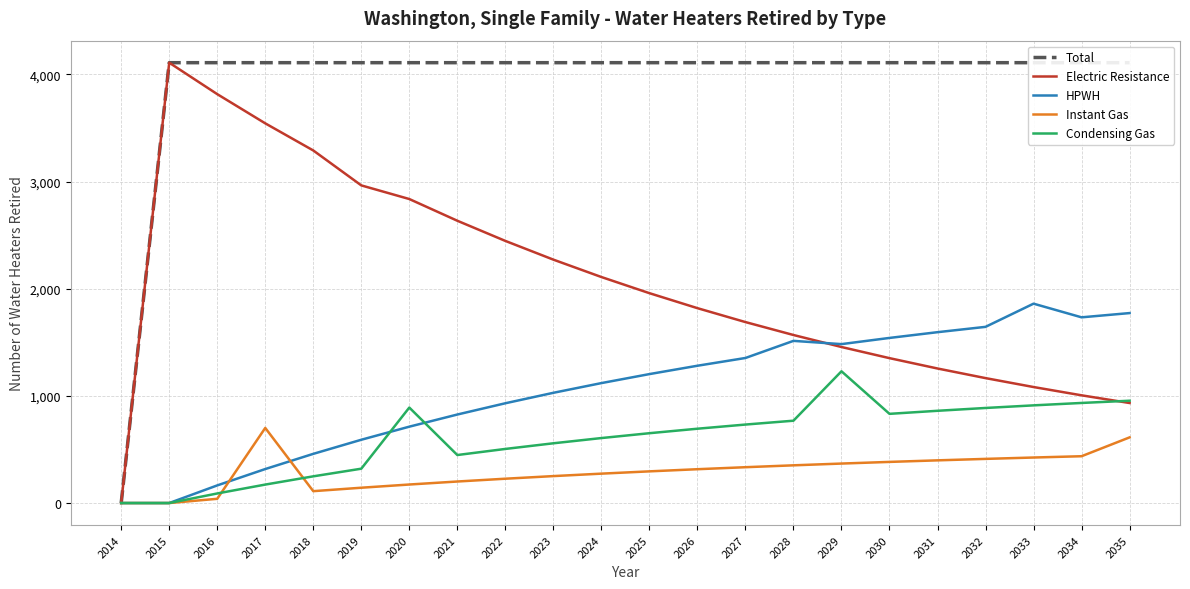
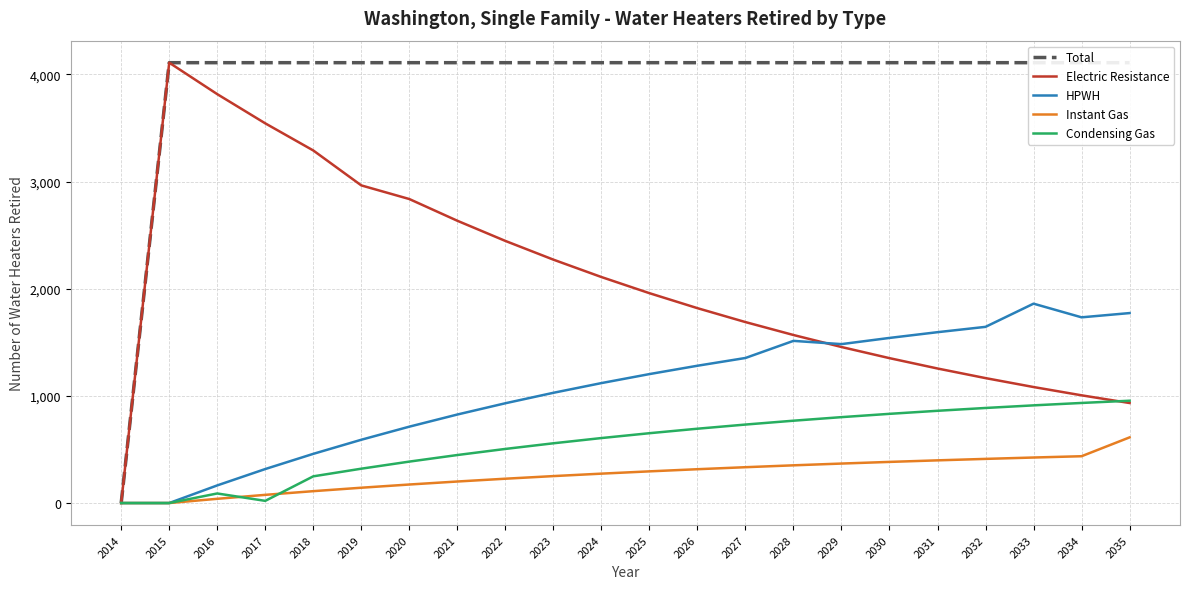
  {
    "Total": {
      "2016": "4,110",
      "2017": "4,110",
      "2018": "4,110",
      "2019": "4,110",
      "2020": "4,110",
      "2021": "4,110",
      "2022": "4,110",
      "2023": "4,110",
      "2024": "4,110",
      "2025": "4,110",
      "2026": "4,110",
      "2027": "4,110",
      "2028": "4,110",
      "2029": "4,110",
      "2030": "4,110",
      "2031": "4,110",
      "2032": "4,110"
    },
    "Electric Resistance": {
      "2016": "3,820",
      "2017": "3,540",
      "2018": "3,290",
      "2019": "2,960",
      "2020": "2,840",
      "2021": "2,630",
      "2022": "2,450",
      "2023": "2,270",
      "2024": "2,110",
      "2025": "1,960",
      "2026": "1,820",
      "2027": "1,690",
      "2028": "1,570",
      "2029": "1,460",
      "2030": "1,350",
      "2031": "1,260",
      "2032": "1,170",
      "2033": "1,080",
      "2034": "1,010"
    },
    "HPWH": {
      "2016": "160",
      "2017": "320",
      "2018": "460",
      "2019": "590",
      "2020": "710",
      "2021": "830",
      "2022": "930",
      "2023": "1,030",
      "2024": "1,120",
      "2025": "1,200",
      "2026": "1,280",
      "2027": "1,350",
      "2028": "1,510",
      "2029": "1,480",
      "2030": "1,540",
      "2031": "1,590",
      "2032": "1,640",
      "2033": "1,860",
      "2034": "1,730",
      "2035": "1,770"
    },
    "Instant Gas": {
      "2016": "40",
-     "2017": "700",
+     "2017": "80",
      "2018": "110",
      "2019": "140",
      "2020": "170",
      "2021": "200",
      "2022": "230",
      "2023": "250",
      "2024": "270",
      "2025": "300",
      "2026": "320",
      "2027": "330",
      "2028": "350",
      "2029": "370",
      "2030": "380",
      "2031": "400",
      "2032": "410",
      "2033": "420",
      "2034": "440",
      "2035": "610"
    },
    "Condensing Gas": {
      "2016": "90",
-     "2017": "170",
+     "2017": "20",
      "2018": "250",
      "2019": "320",
-     "2020": "890",
+     "2020": "390",
      "2021": "450",
      "2022": "500",
      "2023": "560",
      "2024": "610",
      "2025": "650",
      "2026": "690",
      "2027": "730",
      "2028": "770",
-     "2029": "1,230",
+     "2029": "800",
      "2030": "830",
      "2031": "860",
      "2032": "890",
      "2033": "910",
      "2034": "930"
    }
  }
